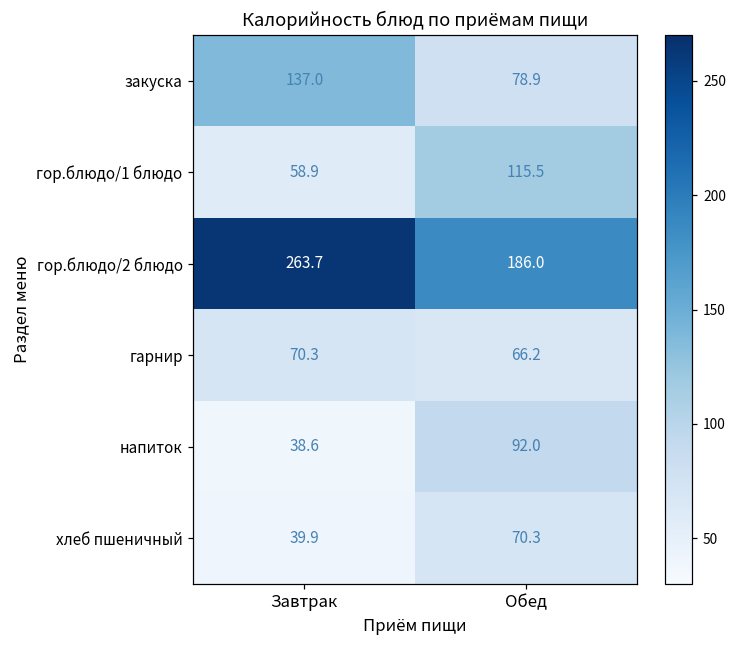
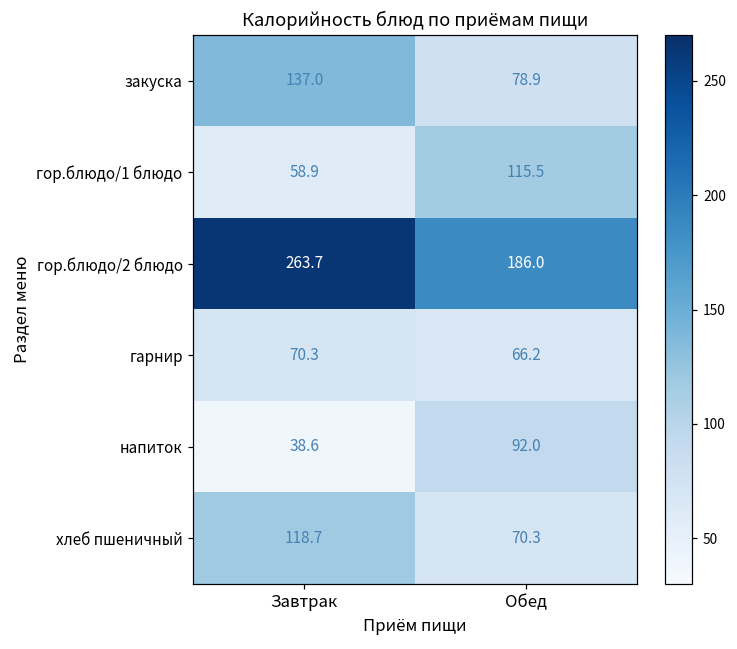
  {
    "закуска": {
      "Завтрак": 137.0,
      "Обед": 78.9
    },
    "гор.блюдо/1 блюдо": {
      "Завтрак": 58.9,
      "Обед": 115.5
    },
    "гор.блюдо/2 блюдо": {
      "Завтрак": 263.7,
      "Обед": 186.0
    },
    "гарнир": {
      "Завтрак": 70.3,
      "Обед": 66.2
    },
    "напиток": {
      "Завтрак": 38.6,
      "Обед": 92.0
    },
    "хлеб пшеничный": {
-     "Завтрак": 39.9,
+     "Завтрак": 118.7,
      "Обед": 70.3
    }
  }
